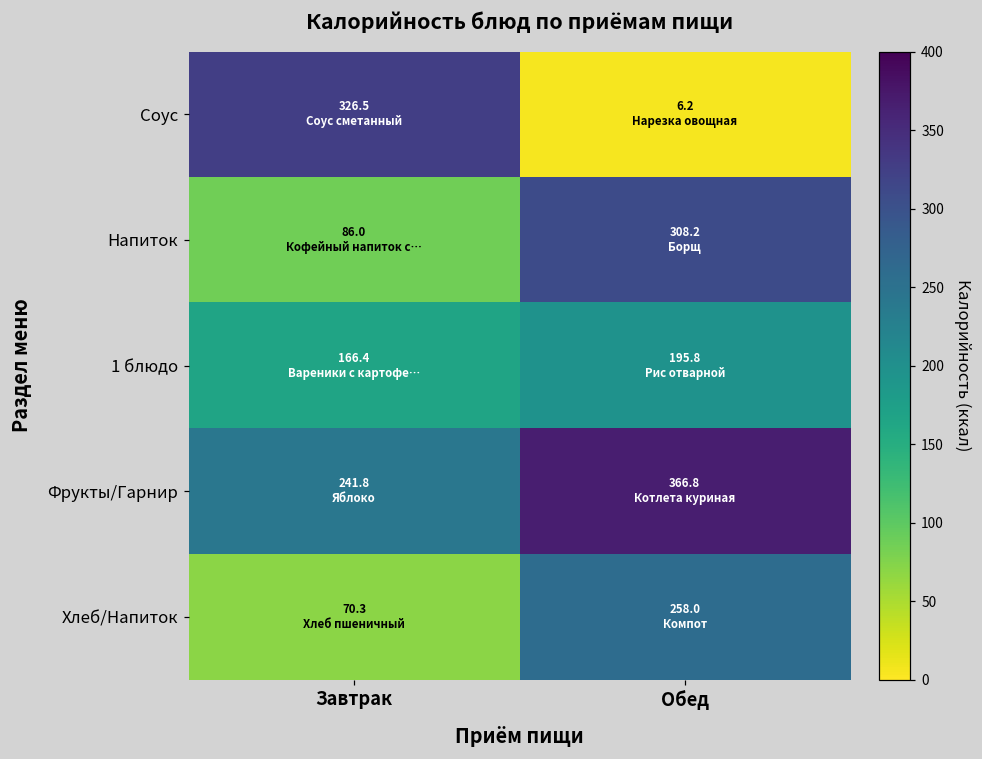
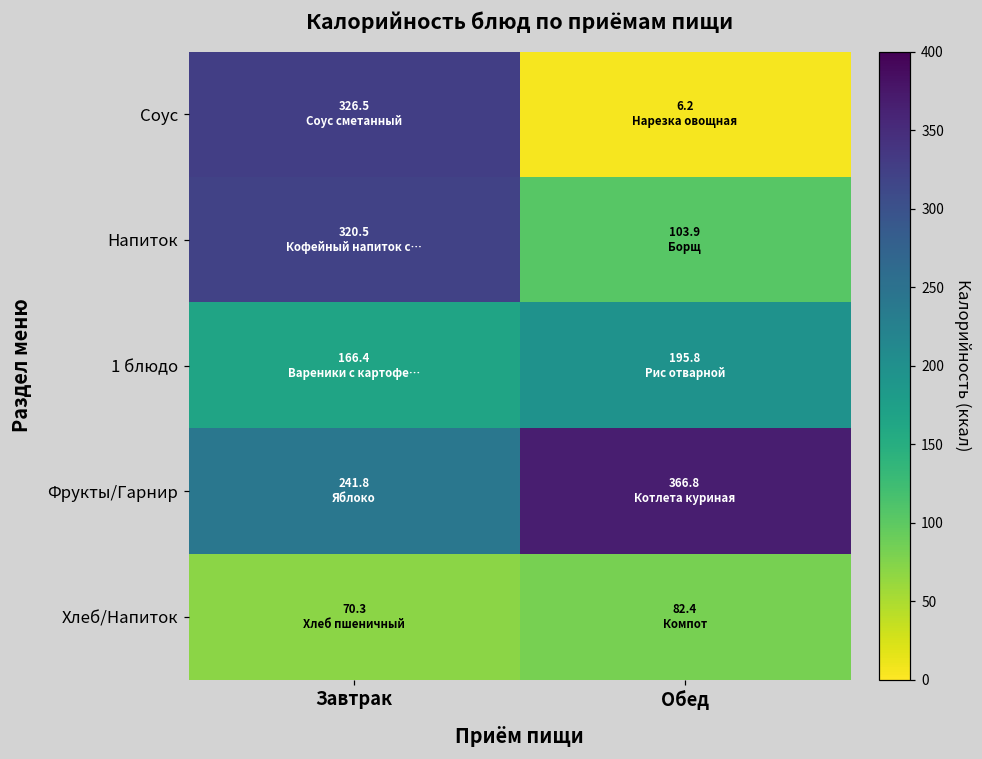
  {
    "Соус": {
      "Завтрак": 326.5,
      "Обед": 6.2
    },
    "Напиток": {
-     "Завтрак": 86.0,
-     "Обед": 308.2
+     "Завтрак": 320.5,
+     "Обед": 103.9
    },
    "1 блюдо": {
      "Завтрак": 166.4,
      "Обед": 195.8
    },
    "Фрукты/Гарнир": {
      "Завтрак": 241.8,
      "Обед": 366.8
    },
    "Хлеб/Напиток": {
      "Завтрак": 70.3,
-     "Обед": 258.0
+     "Обед": 82.4
    }
  }
